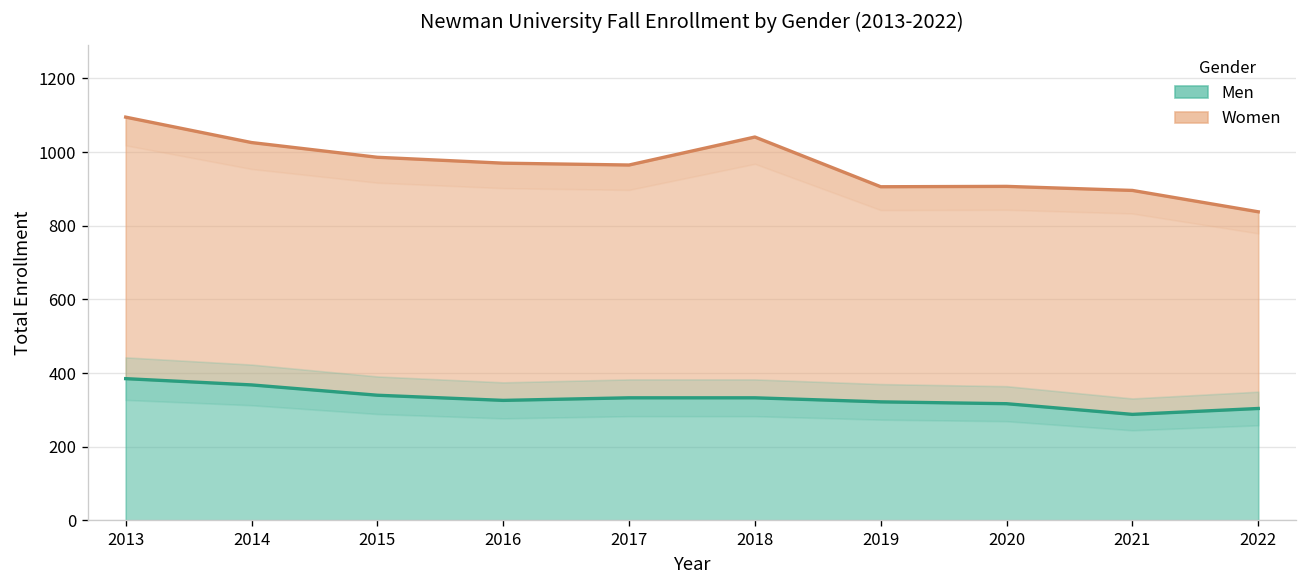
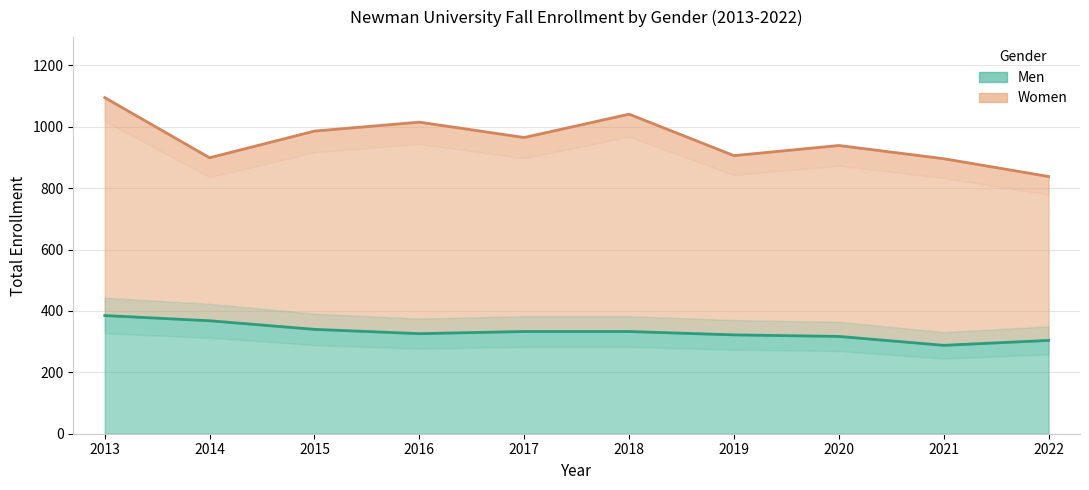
  {
    "Women": {
      "2013": 710,
-     "2014": 660,
+     "2014": 530,
      "2015": 650,
-     "2016": 640,
+     "2016": 690,
      "2017": 630,
      "2018": 710,
      "2019": 580,
-     "2020": 590,
+     "2020": 620,
      "2021": 610,
      "2022": 530
    }
  }
